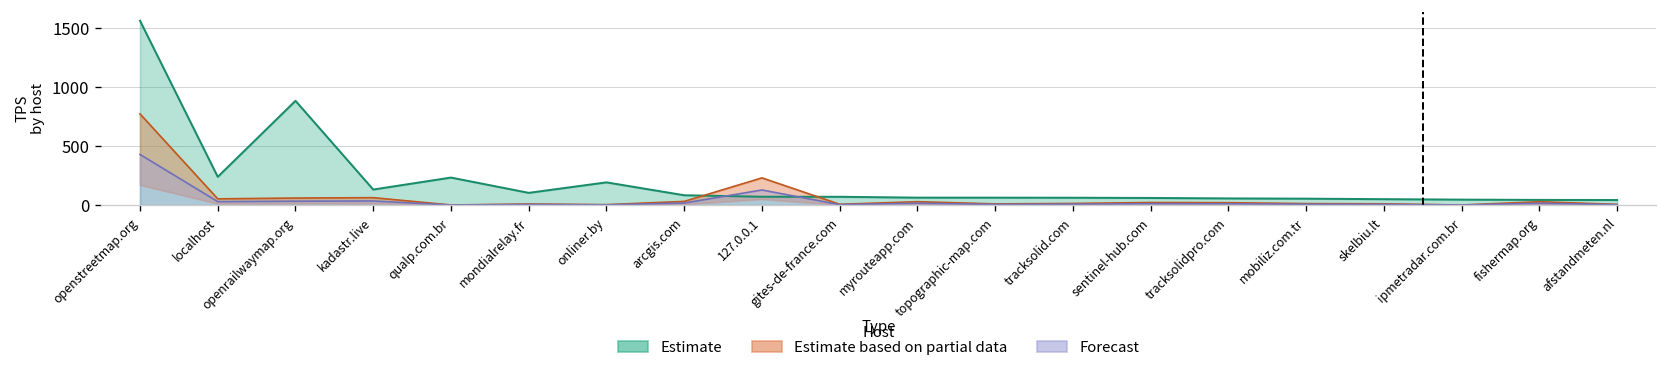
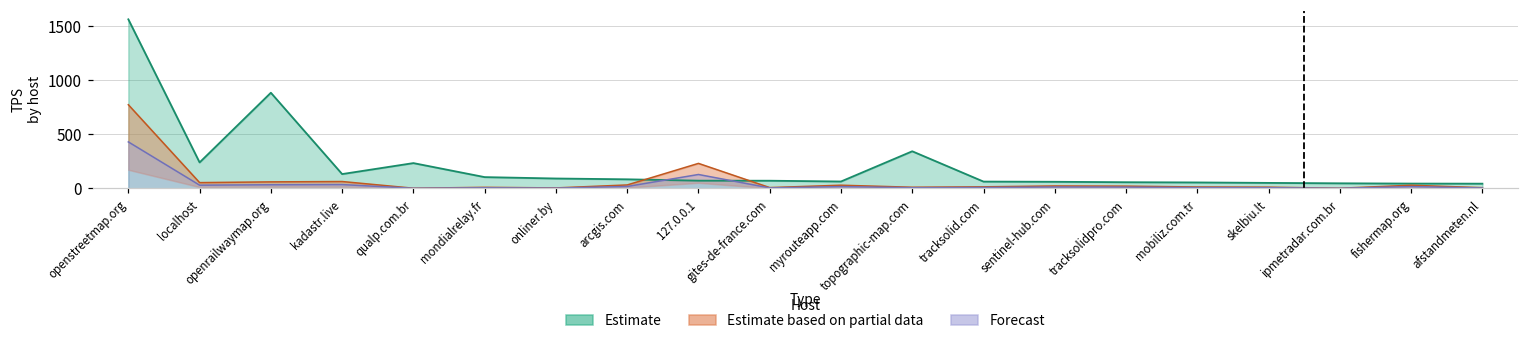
  {
    "Estimate": {
      "openstreetmap.org": 1600,
      "localhost": 200,
      "openrailwaymap.org": 900,
      "kadastr.live": 100,
      "qualp.com.br": 200,
      "mondialrelay.fr": 100,
-     "onliner.by": 200,
+     "onliner.by": 100,
      "arcgis.com": 100,
      "127.0.0.1": 100,
      "gites-de-france.com": 100,
      "myrouteapp.com": 100,
-     "topographic-map.com": 100,
+     "topographic-map.com": 300,
      "tracksolid.com": 100,
      "sentinel-hub.com": 100,
      "tracksolidpro.com": 100,
      "mobiliz.com.tr": 100,
      "skelbiu.lt": 100,
      "ipmetradar.com.br": 0,
      "afstandmeten.nl": 0
    },
    "Estimate based on partial data": {
      "openstreetmap.org": 800,
      "openrailwaymap.org": 100,
      "kadastr.live": 100,
      "127.0.0.1": 200
    },
    "Forecast": {
      "openstreetmap.org": 400,
      "openrailwaymap.org": 0,
      "kadastr.live": 0,
      "127.0.0.1": 100
    }
  }
